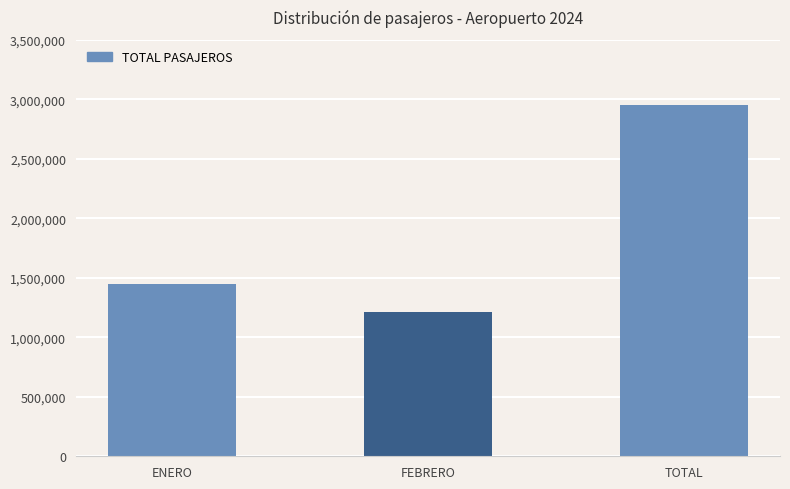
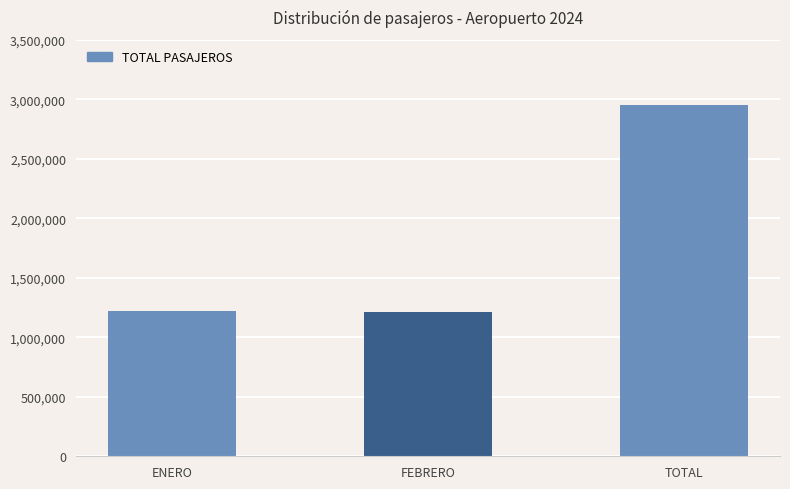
  {
-   "ENERO": "1,440,000",
+   "ENERO": "1,220,000",
    "FEBRERO": "1,210,000",
    "TOTAL": "2,950,000"
  }
